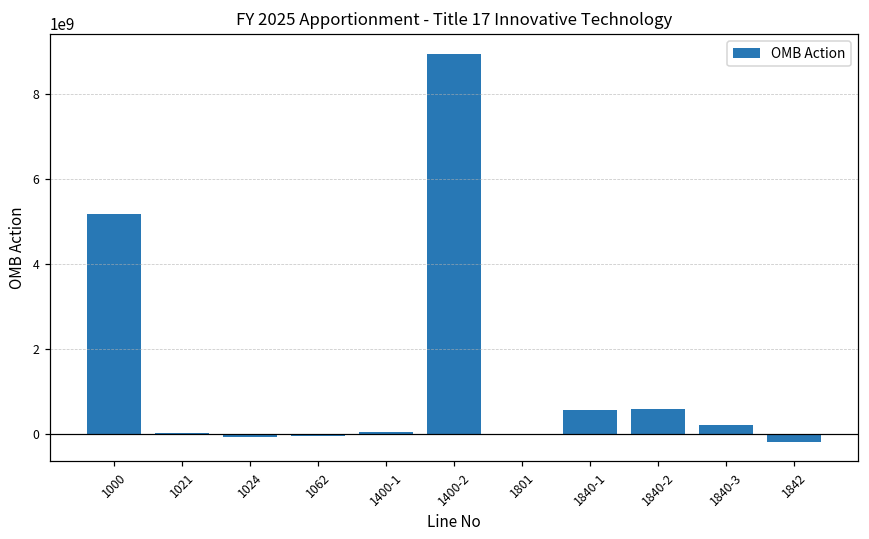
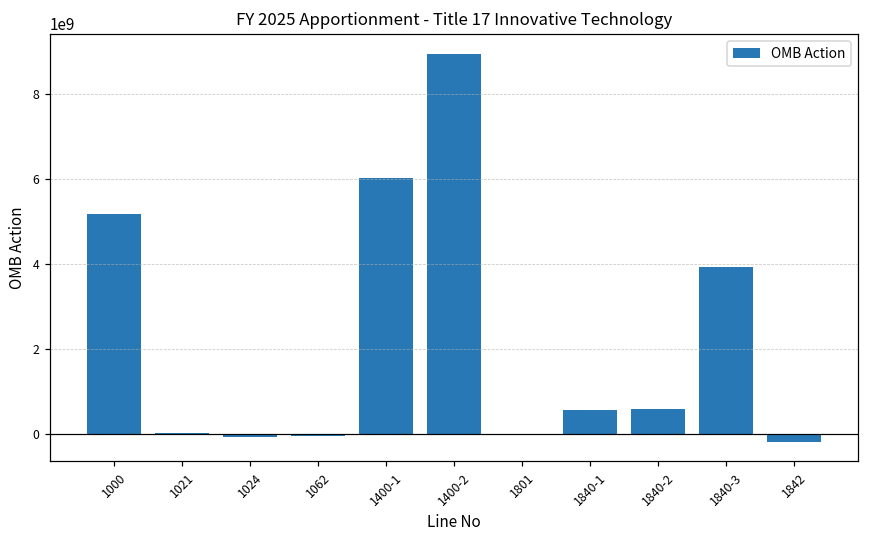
  {
    "1000": 5200000000,
    "1024": -100000000,
-   "1400-1": 0,
+   "1400-1": 6000000000,
    "1400-2": 9000000000,
    "1840-1": 600000000,
    "1840-2": 600000000,
-   "1840-3": 200000000,
+   "1840-3": 3900000000,
    "1842": -200000000
  }
